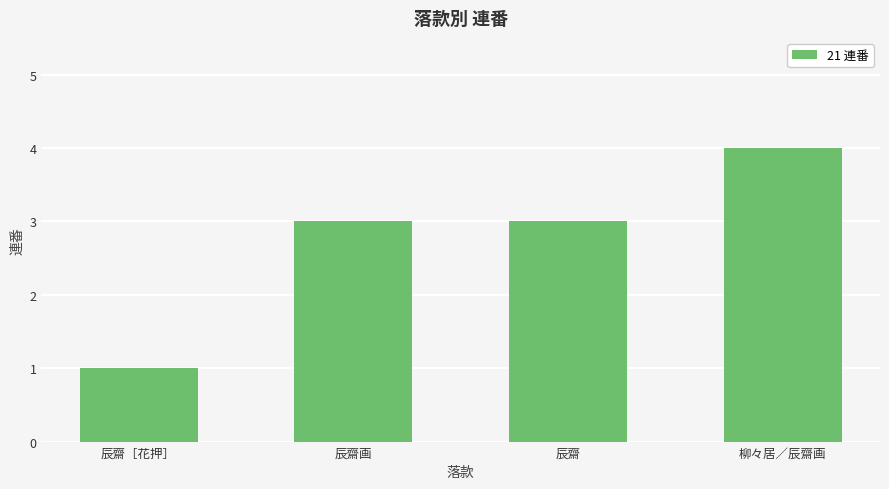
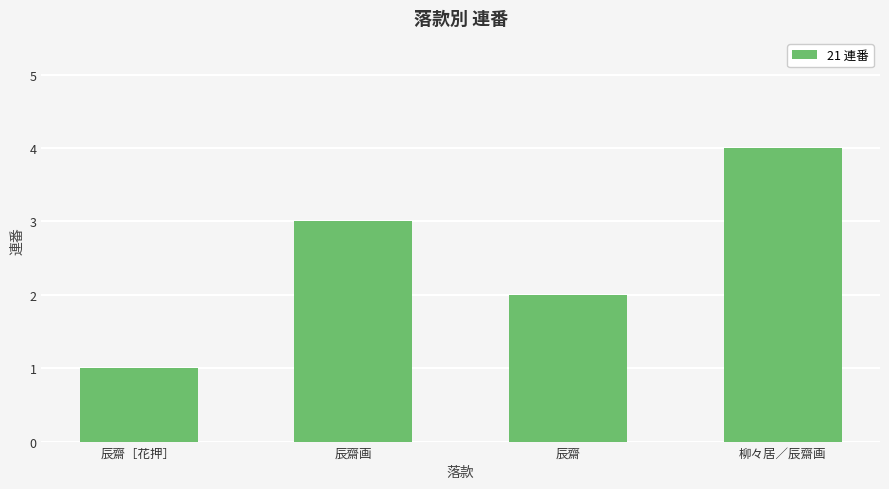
  {
    "辰齋［花押］": 1,
    "辰齋画": 3,
-   "辰齋": 3,
+   "辰齋": 2,
    "柳々居／辰齋画": 4
  }
